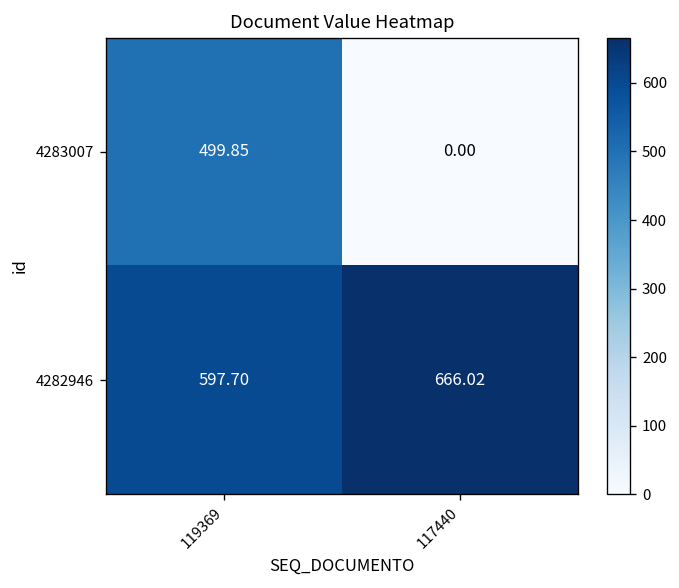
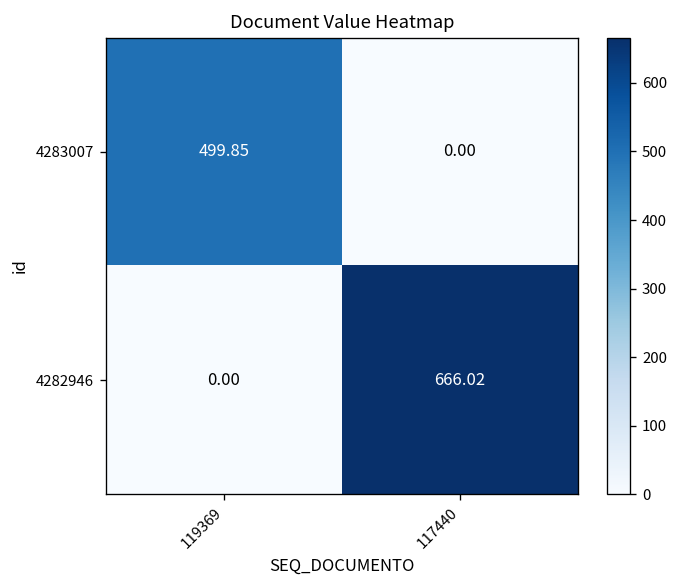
  {
    "4283007": {
      "119369": 499.85,
      "117440": 0.00
    },
    "4282946": {
-     "119369": 597.70,
+     "119369": 0.00,
      "117440": 666.02
    }
  }
